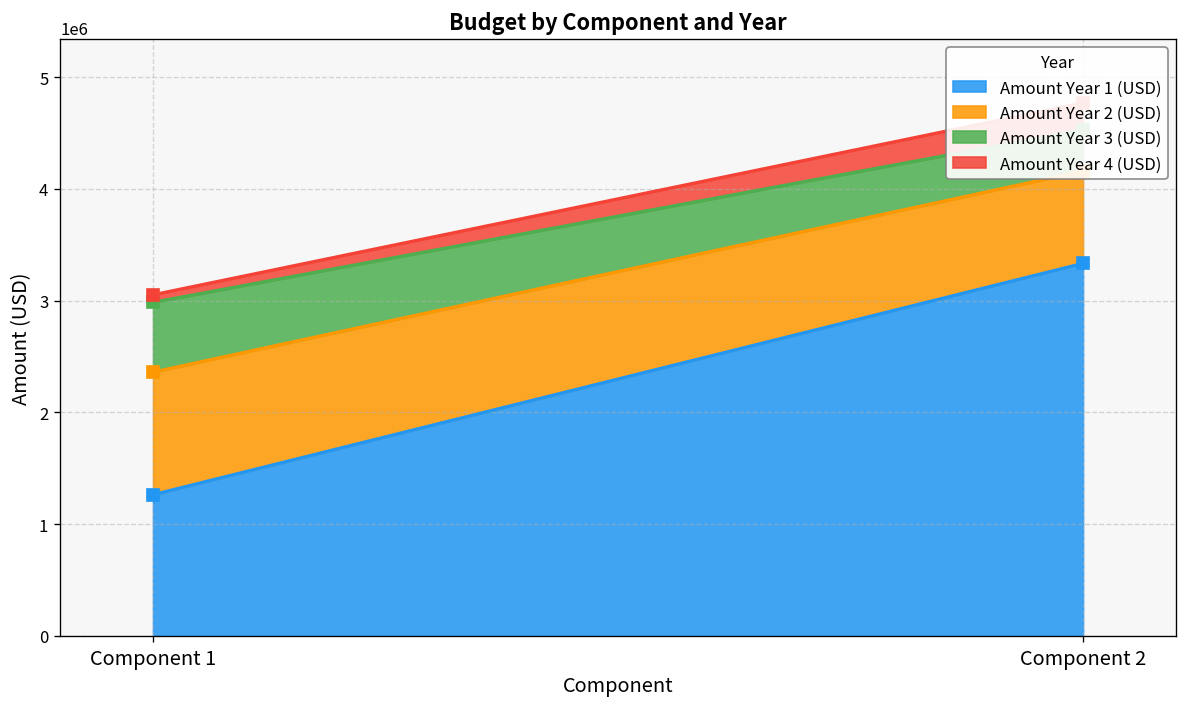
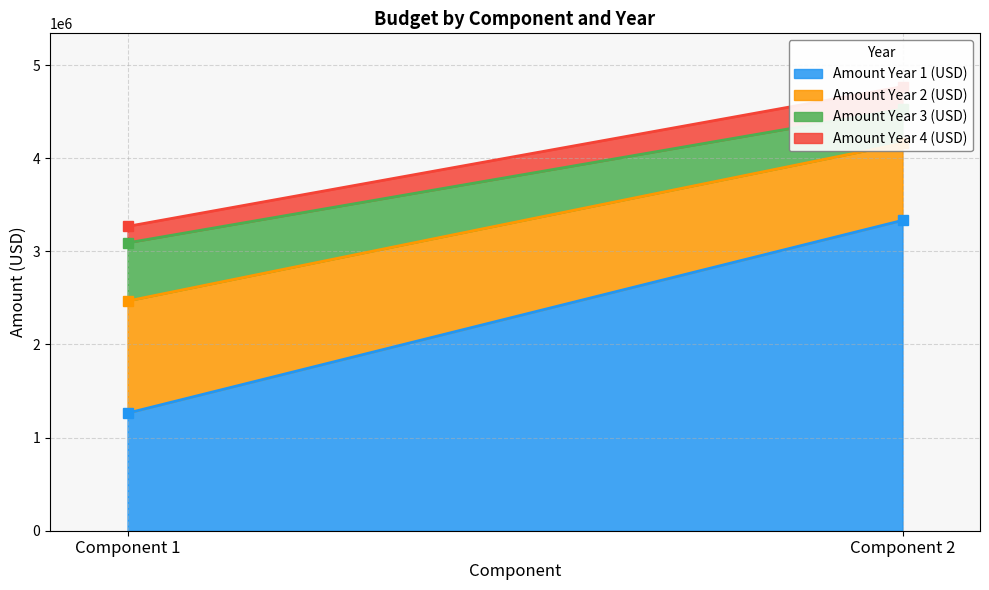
  {
    "Amount Year 1 (USD)": {
      "Component 1": 1300000,
      "Component 2": 3300000
    },
    "Amount Year 2 (USD)": {
-     "Component 1": 1100000
+     "Component 1": 1200000
    },
    "Amount Year 3 (USD)": {
      "Component 1": 600000
    },
    "Amount Year 4 (USD)": {
-     "Component 1": 100000
+     "Component 1": 200000
    }
  }
